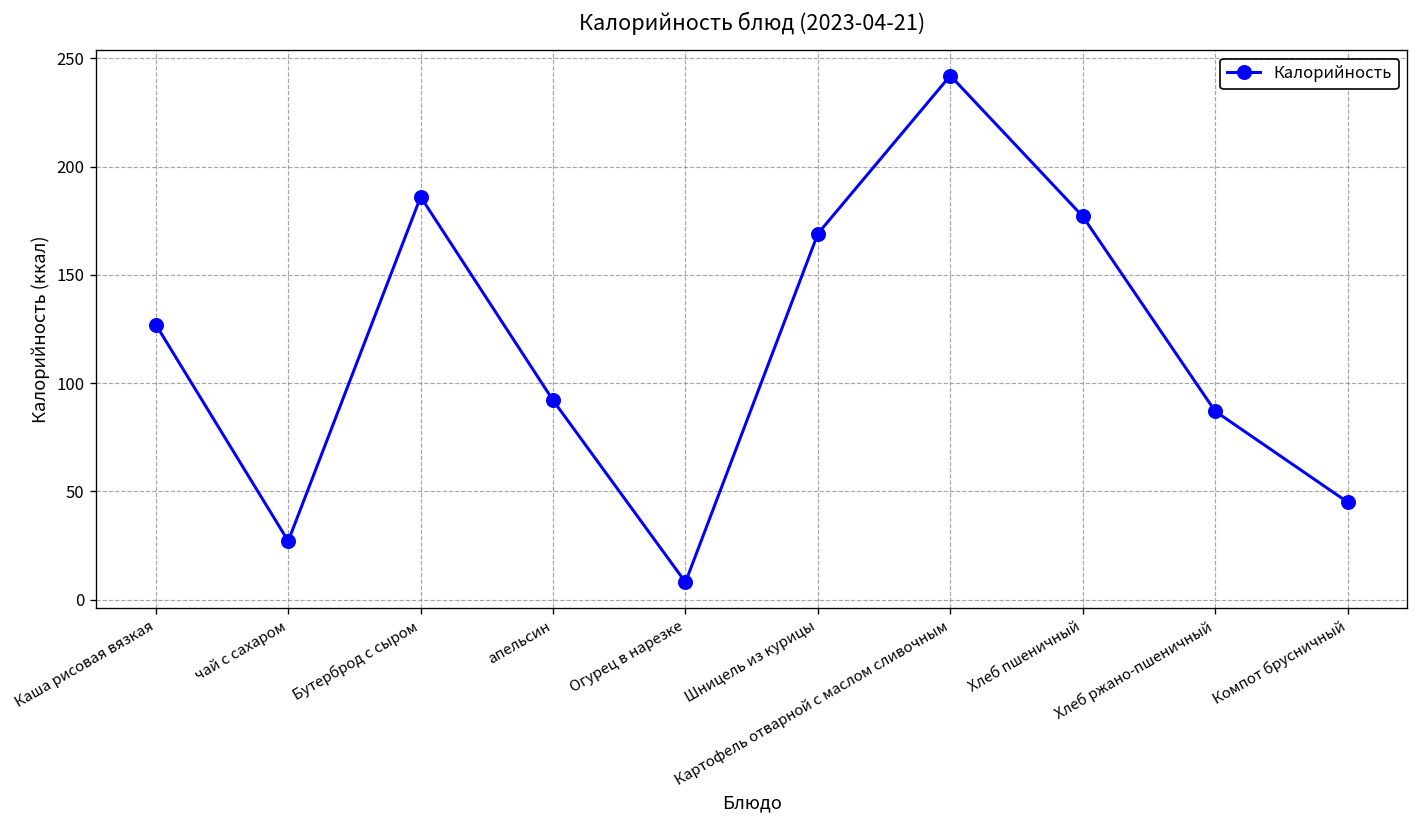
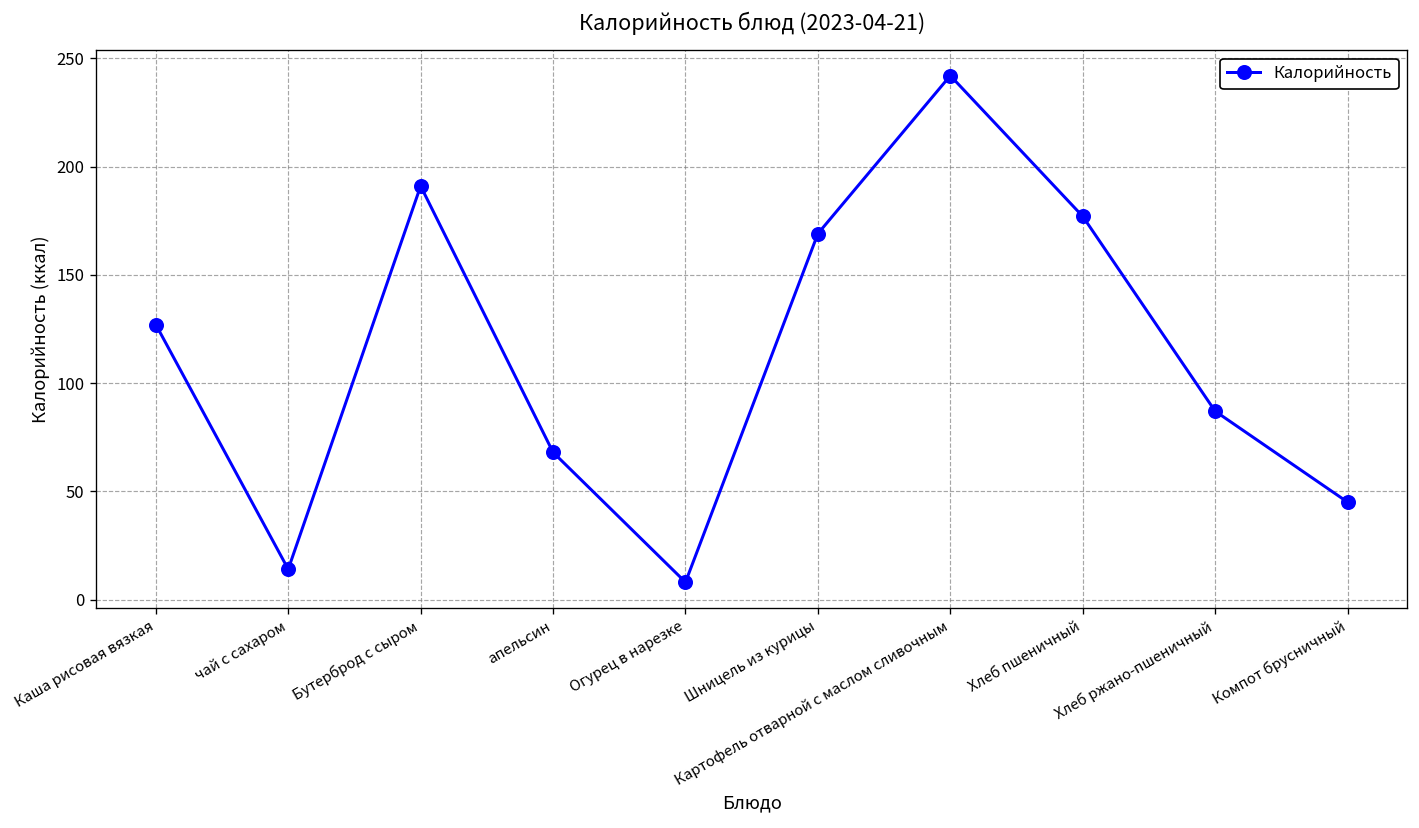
  {
    "Каша рисовая вязкая": 127,
-   "чай с сахаром": 27,
-   "Бутерброд с сыром": 186,
-   "апельсин": 92,
+   "чай с сахаром": 14,
+   "Бутерброд с сыром": 191,
+   "апельсин": 68,
    "Огурец в нарезке": 8,
    "Шницель из курицы": 169,
    "Картофель отварной с маслом сливочным": 242,
    "Хлеб пшеничный": 177,
    "Хлеб ржано-пшеничный": 87,
    "Компот брусничный": 45
  }
